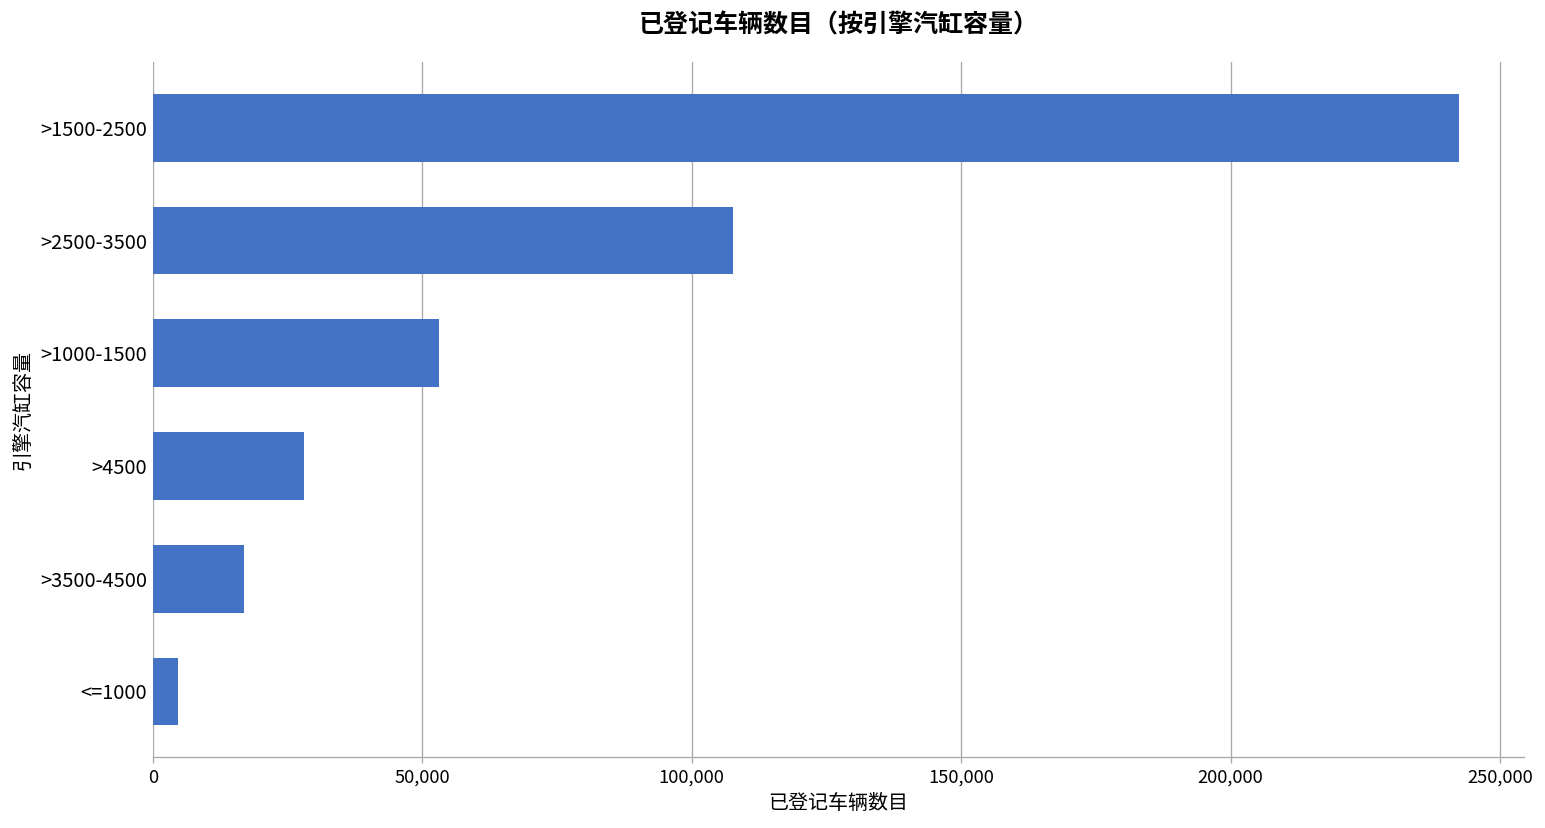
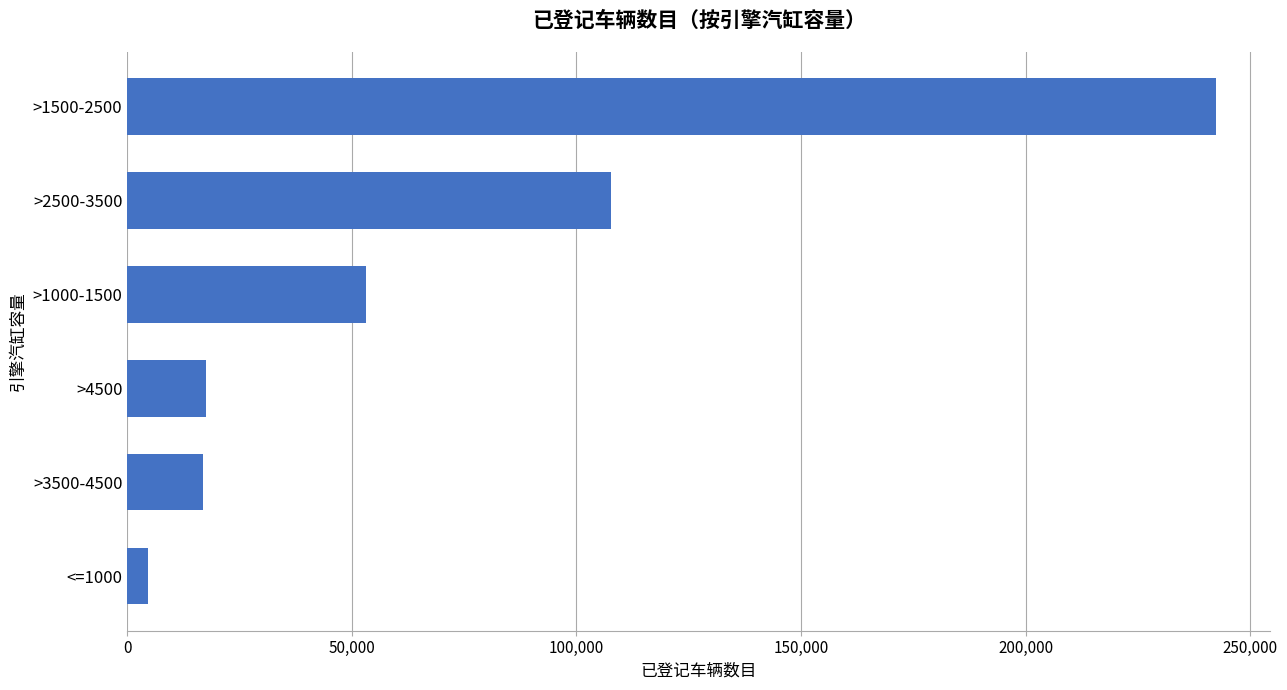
  {
    ">1500-2500": "242,000",
    ">2500-3500": "108,000",
    ">1000-1500": "53,000",
-   ">4500": "28,000",
+   ">4500": "18,000",
    ">3500-4500": "17,000",
    "<=1000": "5,000"
  }
